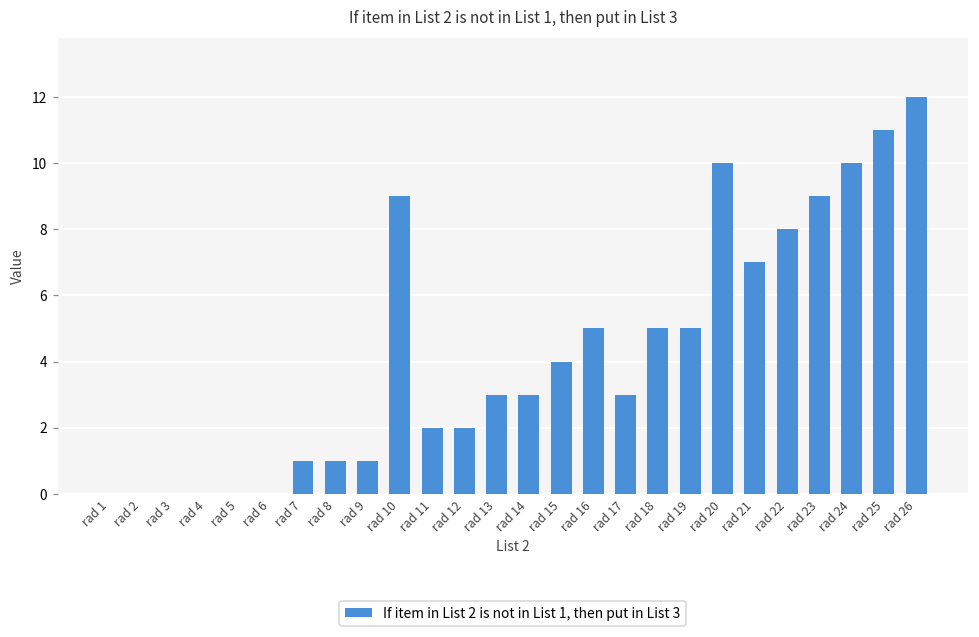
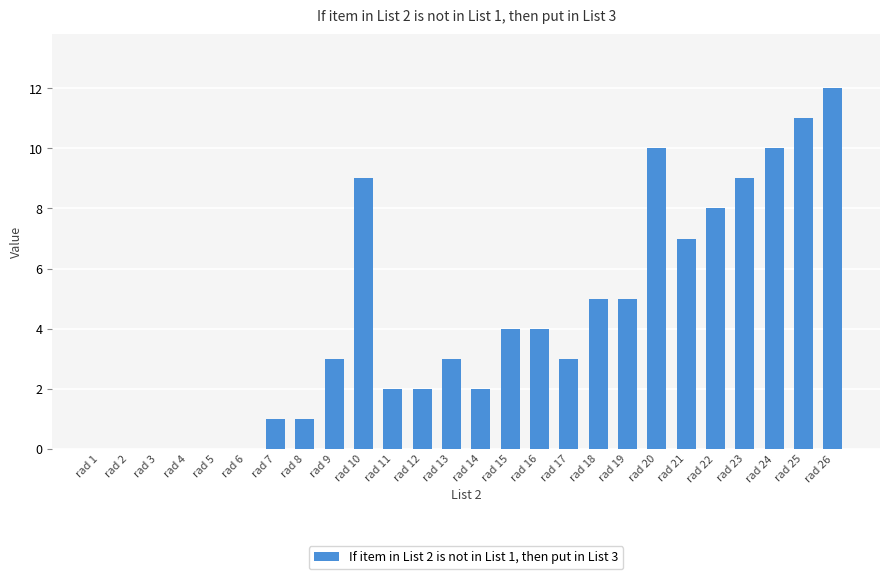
  {
    "rad 1": 0,
    "rad 2": 0,
    "rad 3": 0,
    "rad 4": 0,
    "rad 5": 0,
    "rad 6": 0,
    "rad 7": 1,
    "rad 8": 1,
-   "rad 9": 1,
+   "rad 9": 3,
    "rad 10": 9,
    "rad 11": 2,
    "rad 12": 2,
    "rad 13": 3,
-   "rad 14": 3,
+   "rad 14": 2,
    "rad 15": 4,
-   "rad 16": 5,
+   "rad 16": 4,
    "rad 17": 3,
    "rad 18": 5,
    "rad 19": 5,
    "rad 20": 10,
    "rad 21": 7,
    "rad 22": 8,
    "rad 23": 9,
    "rad 24": 10,
    "rad 25": 11,
    "rad 26": 12
  }
